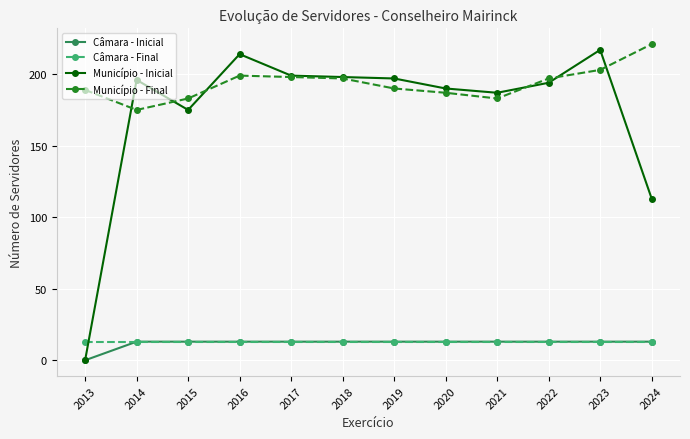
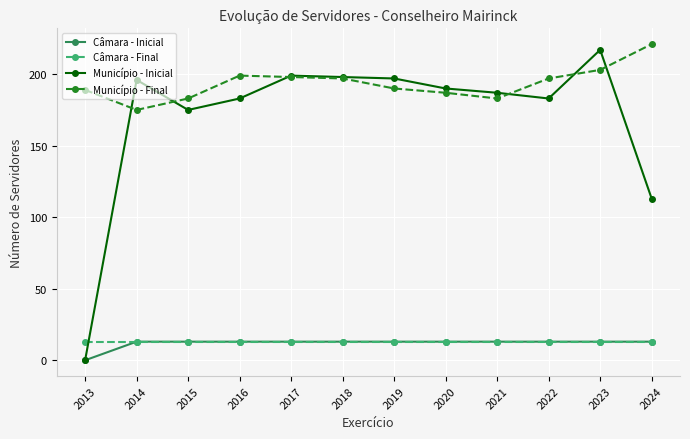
  {
    "Município - Inicial": {
      "2015": 175,
-     "2016": 214,
+     "2016": 183,
      "2019": 197,
      "2020": 190,
      "2021": 187,
-     "2022": 194,
+     "2022": 183,
      "2023": 217,
      "2024": 113
    }
  }
